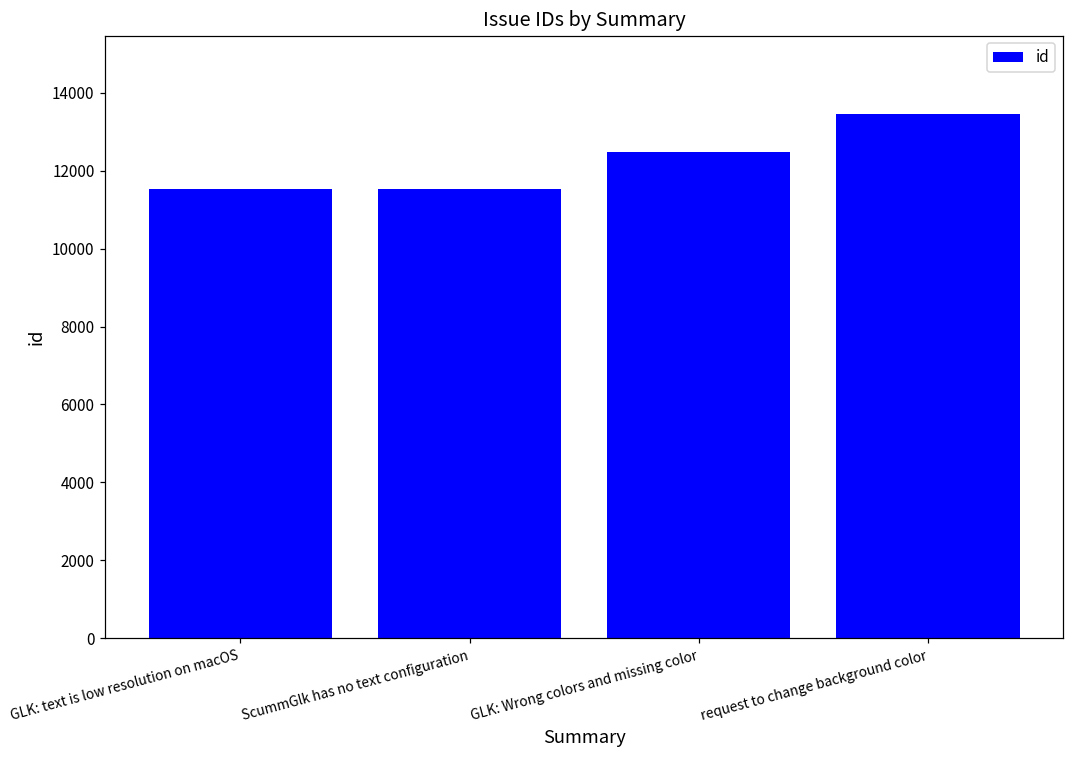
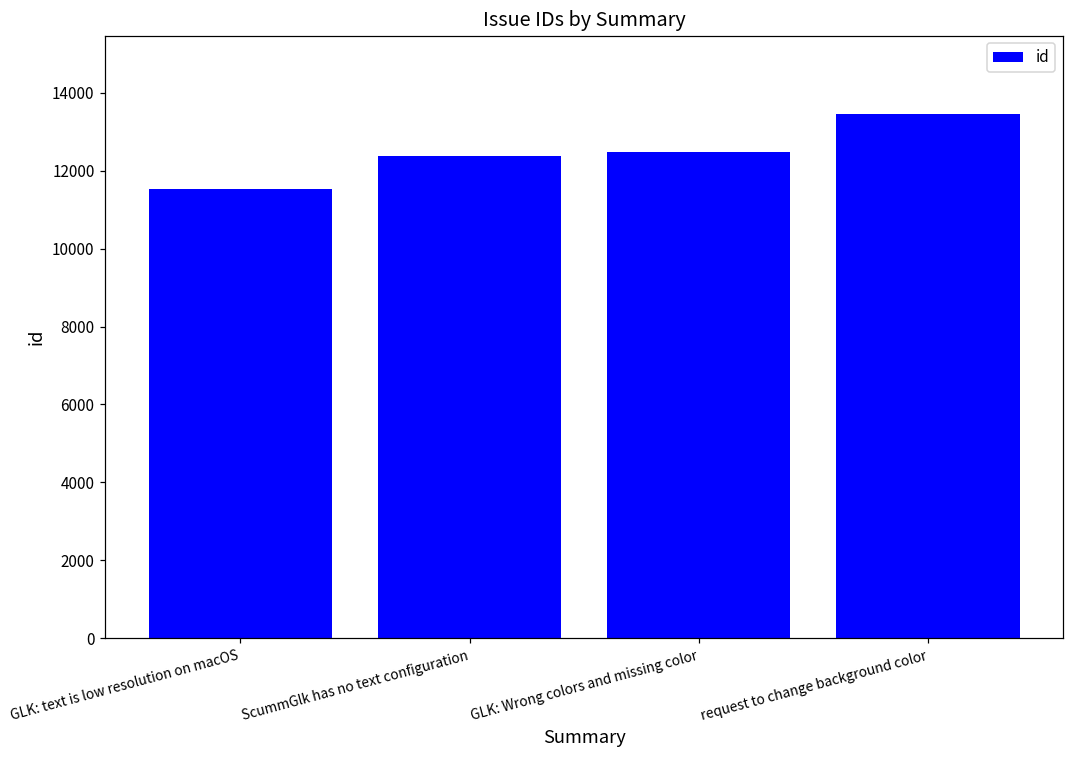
  {
    "GLK: text is low resolution on macOS": 11500,
-   "ScummGlk has no text configuration": 11500,
+   "ScummGlk has no text configuration": 12400,
    "GLK: Wrong colors and missing color": 12500,
    "request to change background color": 13500
  }
